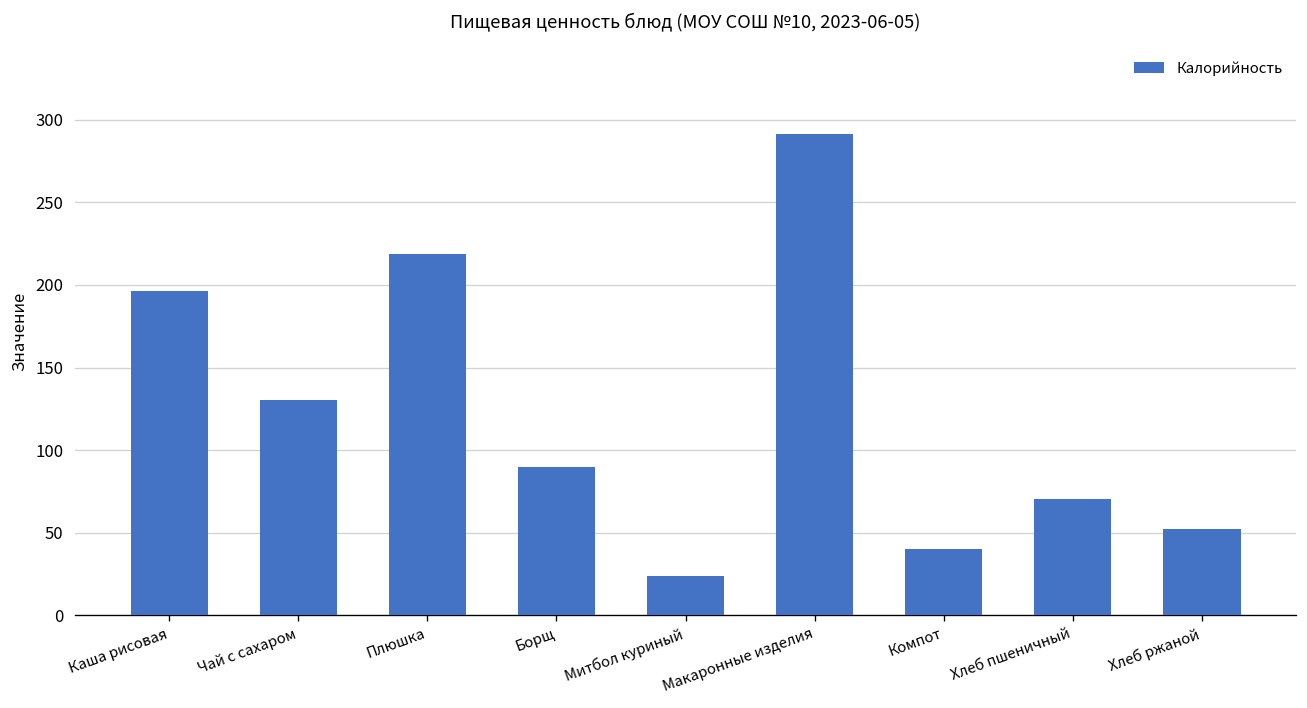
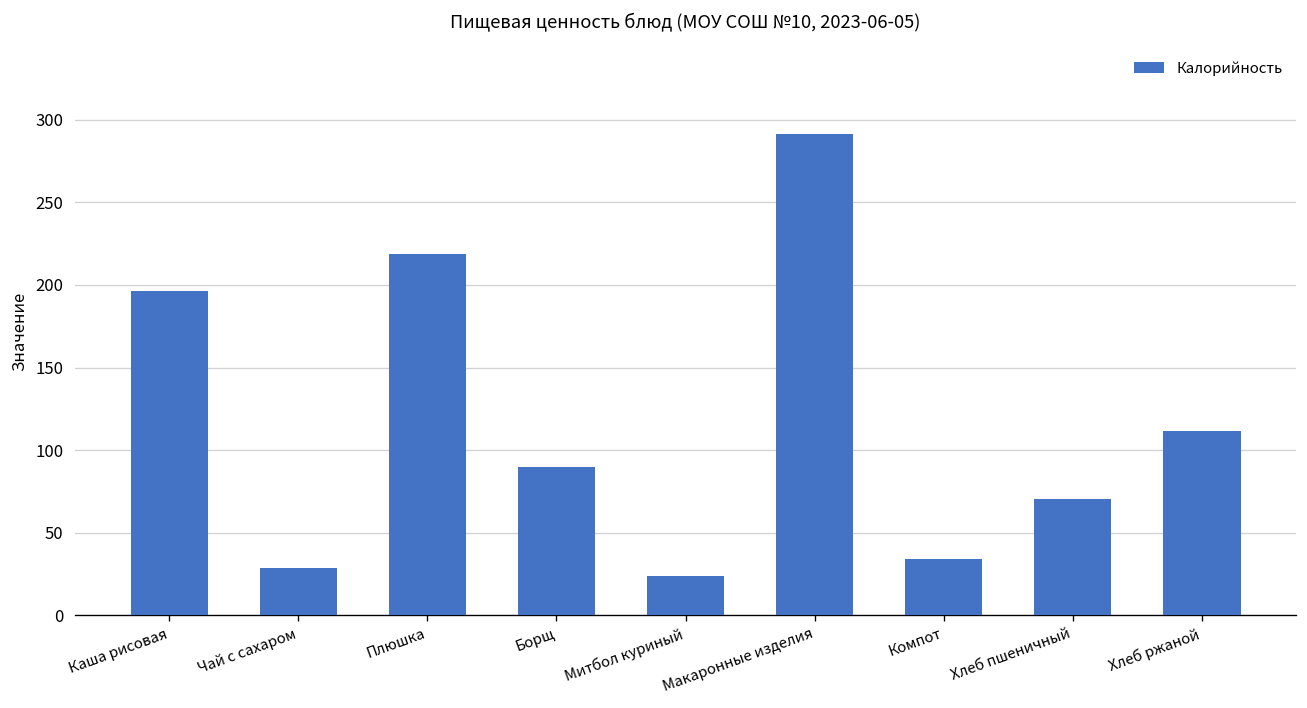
  {
    "Каша рисовая": 197,
-   "Чай с сахаром": 130,
+   "Чай с сахаром": 28,
    "Плюшка": 218,
    "Борщ": 90,
    "Митбол куриный": 24,
    "Макаронные изделия": 291,
-   "Компот": 40,
+   "Компот": 34,
    "Хлеб пшеничный": 71,
-   "Хлеб ржаной": 52
+   "Хлеб ржаной": 112
  }
